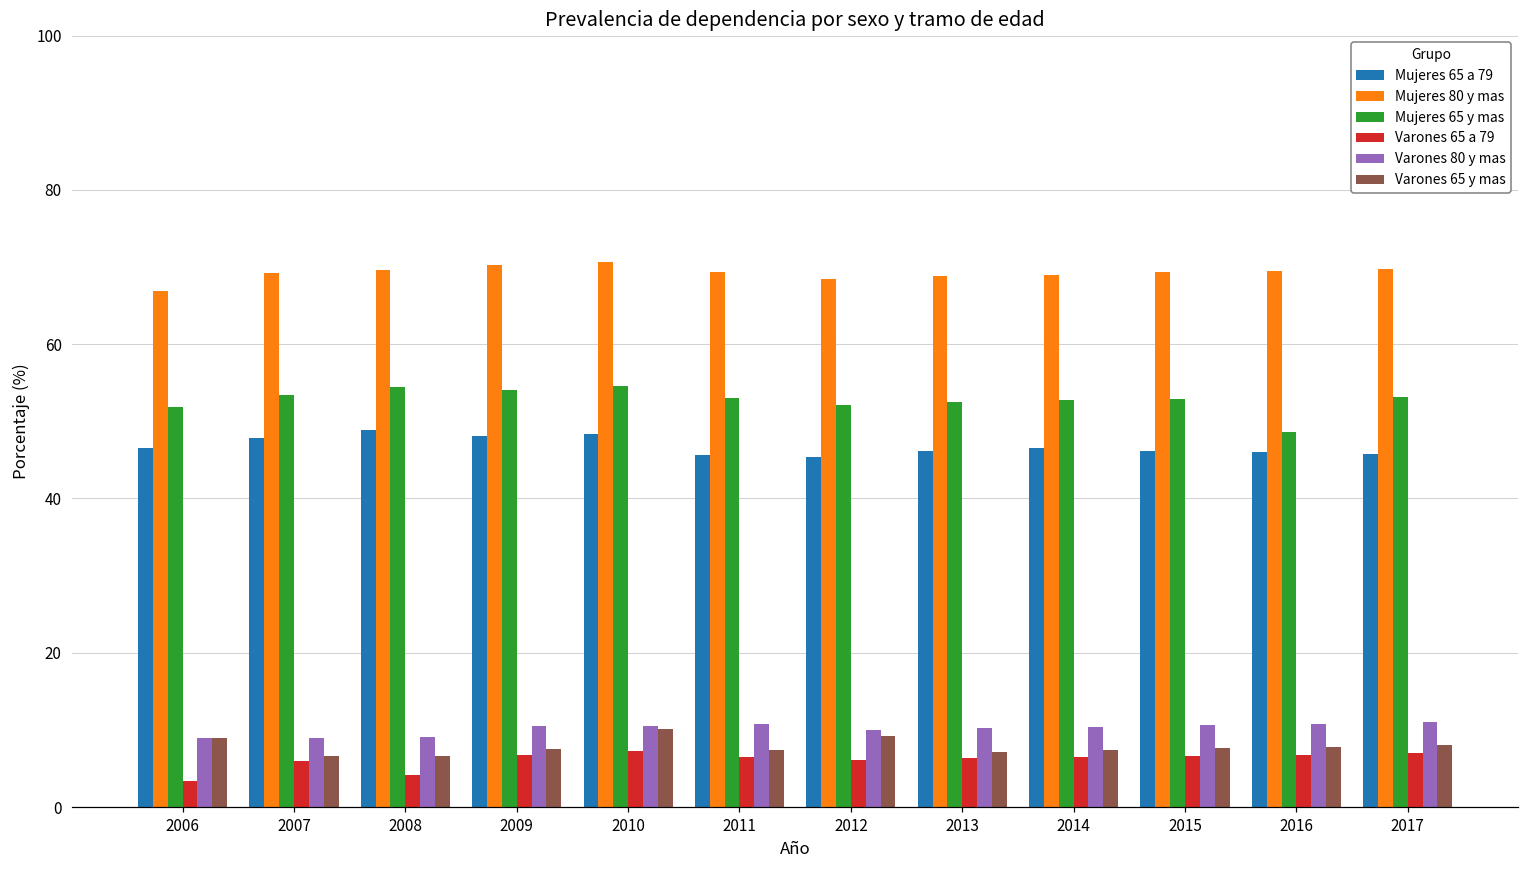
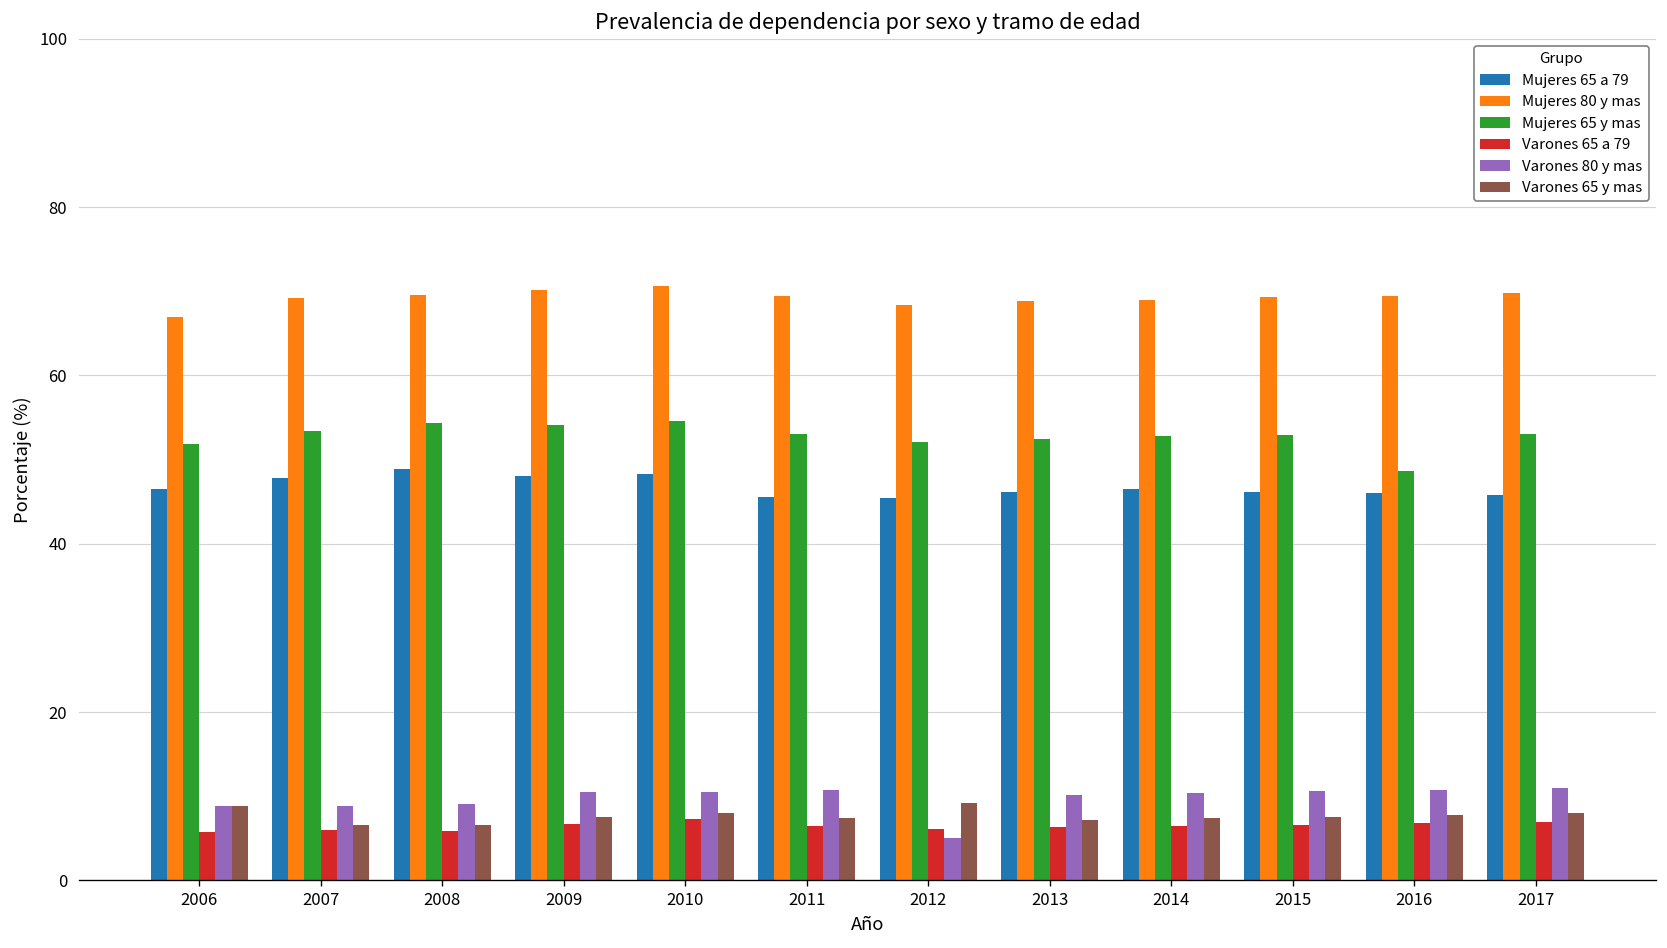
  {
    "Mujeres 65 a 79": {
      "2006": 47,
      "2007": 48,
      "2008": 49,
      "2009": 48,
      "2010": 48,
      "2011": 46,
      "2012": 45,
      "2013": 46,
      "2014": 47,
      "2015": 46,
      "2016": 46,
      "2017": 46
    },
    "Mujeres 80 y mas": {
      "2006": 67,
      "2007": 69,
      "2008": 70,
      "2009": 70,
      "2010": 71,
      "2011": 69,
      "2012": 68,
      "2013": 69,
      "2014": 69,
      "2015": 69,
      "2016": 70,
      "2017": 70
    },
    "Mujeres 65 y mas": {
      "2006": 52,
      "2007": 53,
      "2008": 54,
      "2009": 54,
      "2010": 55,
      "2011": 53,
      "2012": 52,
      "2013": 53,
      "2014": 53,
      "2015": 53,
      "2016": 49,
      "2017": 53
    },
    "Varones 65 a 79": {
-     "2006": 3,
+     "2006": 6,
      "2007": 6,
-     "2008": 4,
+     "2008": 6,
      "2009": 7,
      "2010": 7,
      "2011": 7,
      "2012": 6,
      "2013": 6,
      "2014": 7,
      "2015": 7,
      "2016": 7,
      "2017": 7
    },
    "Varones 80 y mas": {
      "2006": 9,
      "2007": 9,
      "2008": 9,
      "2009": 11,
      "2010": 11,
      "2011": 11,
-     "2012": 10,
+     "2012": 5,
      "2013": 10,
      "2014": 10,
      "2015": 11,
      "2016": 11,
      "2017": 11
    },
    "Varones 65 y mas": {
      "2006": 9,
      "2007": 7,
      "2008": 7,
      "2009": 8,
-     "2010": 10,
+     "2010": 8,
      "2011": 7,
      "2012": 9,
      "2013": 7,
      "2014": 7,
      "2015": 8,
      "2016": 8,
      "2017": 8
    }
  }
